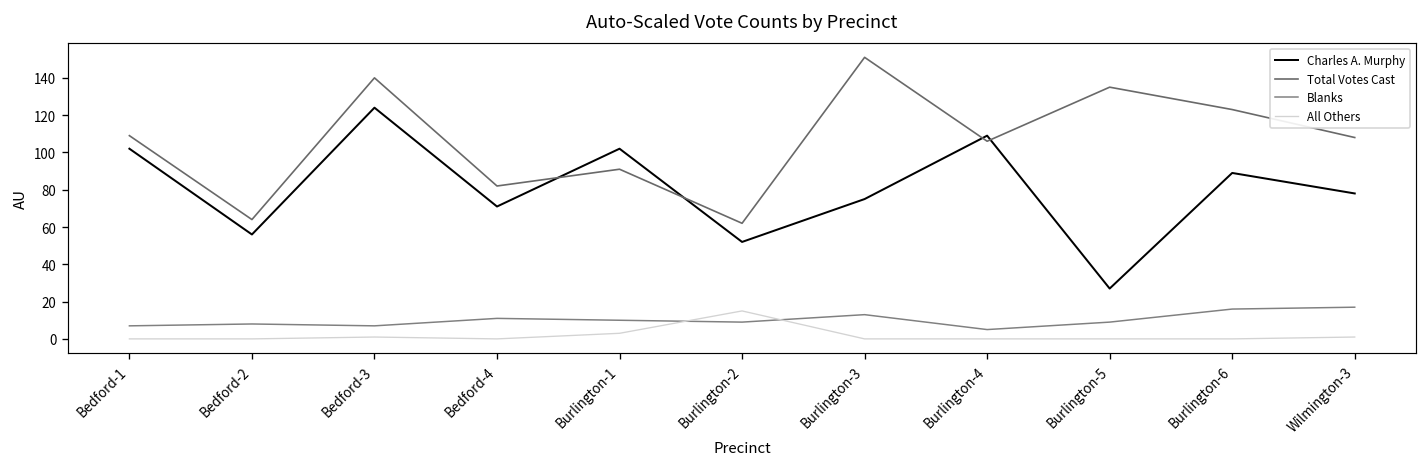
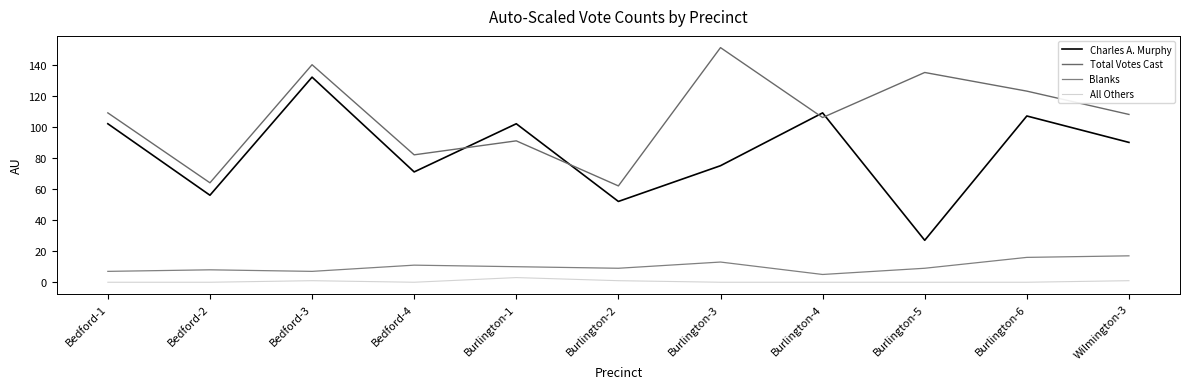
  {
    "Charles A. Murphy": {
      "Bedford-1": 102,
      "Bedford-2": 56,
-     "Bedford-3": 124,
+     "Bedford-3": 132,
      "Bedford-4": 71,
      "Burlington-1": 102,
      "Burlington-2": 52,
      "Burlington-3": 75,
      "Burlington-4": 109,
      "Burlington-5": 27,
-     "Burlington-6": 89,
-     "Wilmington-3": 78
+     "Burlington-6": 107,
+     "Wilmington-3": 90
    },
    "All Others": {
      "Bedford-1": 0,
      "Bedford-2": 0,
      "Bedford-3": 1,
      "Bedford-4": 0,
      "Burlington-1": 3,
-     "Burlington-2": 15,
+     "Burlington-2": 1,
      "Burlington-3": 0,
      "Burlington-4": 0,
      "Burlington-5": 0,
      "Burlington-6": 0,
      "Wilmington-3": 1
    }
  }
